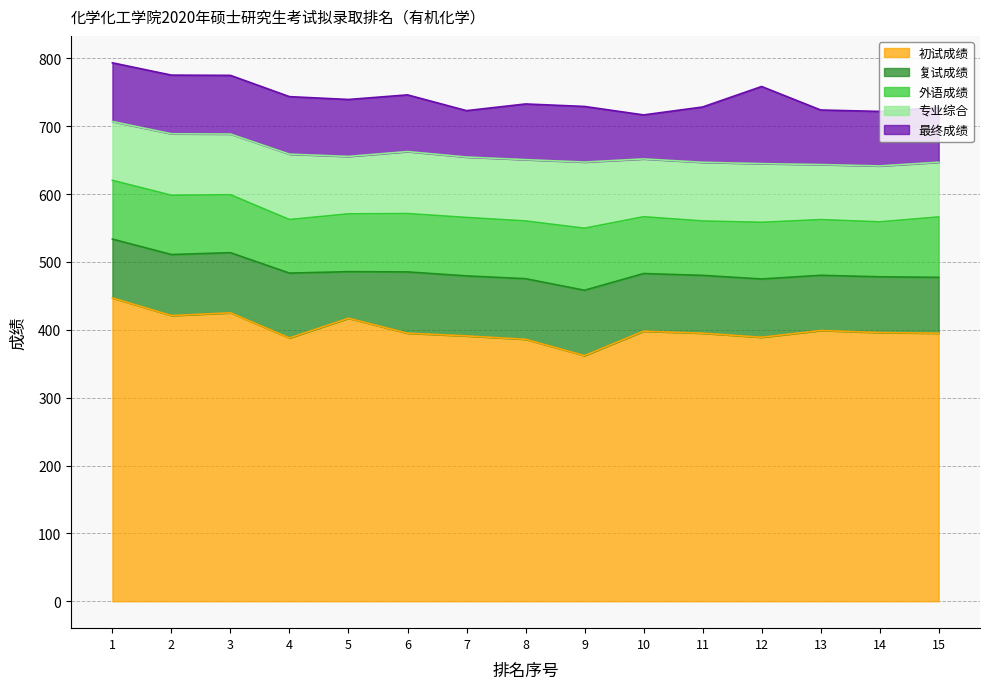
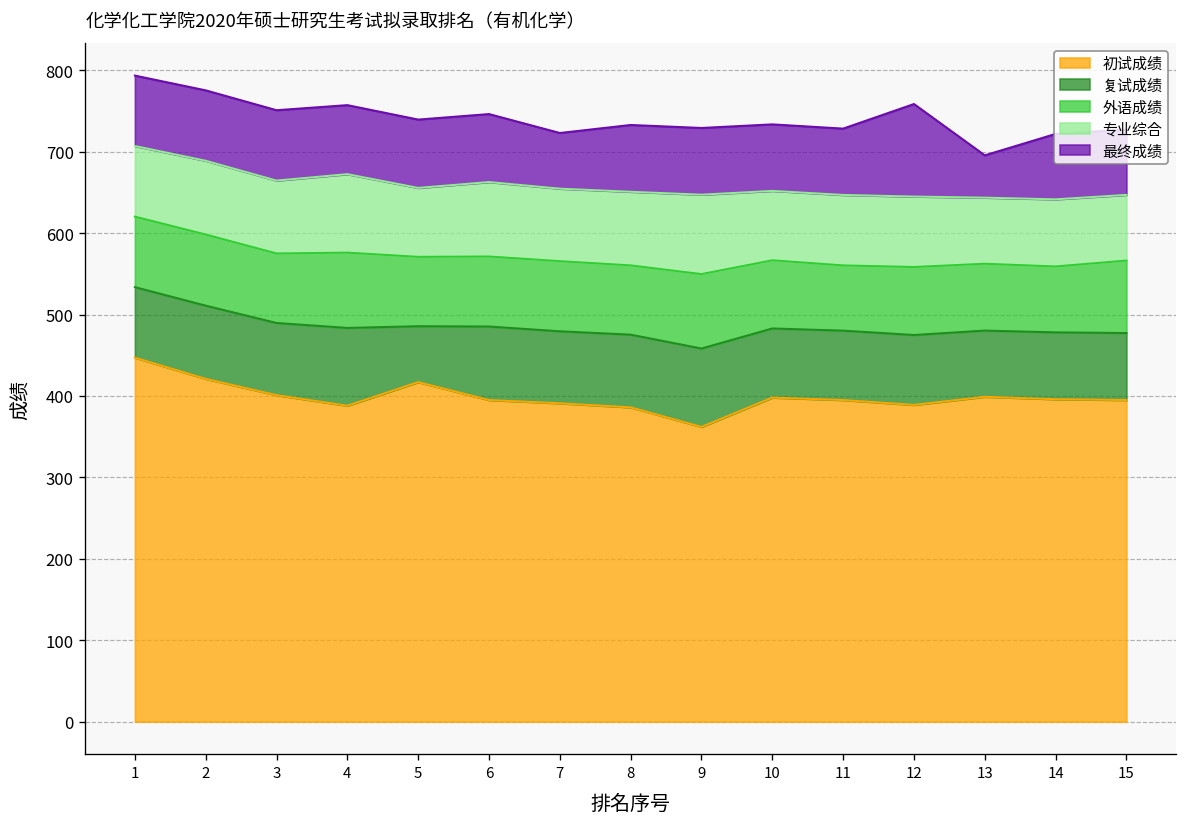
  {
    "初试成绩": {
      "1": 450,
      "2": 420,
-     "3": 430,
+     "3": 400,
      "4": 390,
      "5": 420,
      "6": 400,
      "7": 390,
      "8": 390,
      "9": 360,
      "10": 400,
      "11": 400,
      "12": 390,
      "13": 400,
      "14": 400,
      "15": 400
    },
    "复试成绩": {
      "1": 90,
      "2": 90,
      "3": 90,
      "4": 100,
      "5": 70,
      "6": 90,
      "7": 90,
      "8": 90,
      "9": 100,
      "10": 80,
      "11": 90,
      "12": 90,
      "13": 80,
      "14": 80,
      "15": 80
    },
    "外语成绩": {
      "1": 90,
      "2": 90,
      "3": 90,
-     "4": 80,
+     "4": 90,
      "5": 90,
      "6": 90,
      "7": 90,
      "8": 90,
      "9": 90,
      "10": 80,
      "11": 80,
      "12": 80,
      "13": 80,
      "14": 80,
      "15": 90
    },
    "专业综合": {
      "1": 90,
      "2": 90,
      "3": 90,
      "4": 100,
      "5": 80,
      "6": 90,
      "7": 90,
      "8": 90,
      "9": 100,
      "10": 90,
      "11": 90,
      "12": 90,
      "13": 80,
      "14": 80,
      "15": 80
    },
    "最终成绩": {
      "1": 90,
      "2": 90,
      "3": 90,
      "4": 80,
      "5": 80,
      "6": 80,
      "7": 70,
      "8": 80,
      "9": 80,
-     "10": 60,
+     "10": 80,
      "11": 80,
      "12": 110,
-     "13": 80
+     "13": 50
    }
  }
